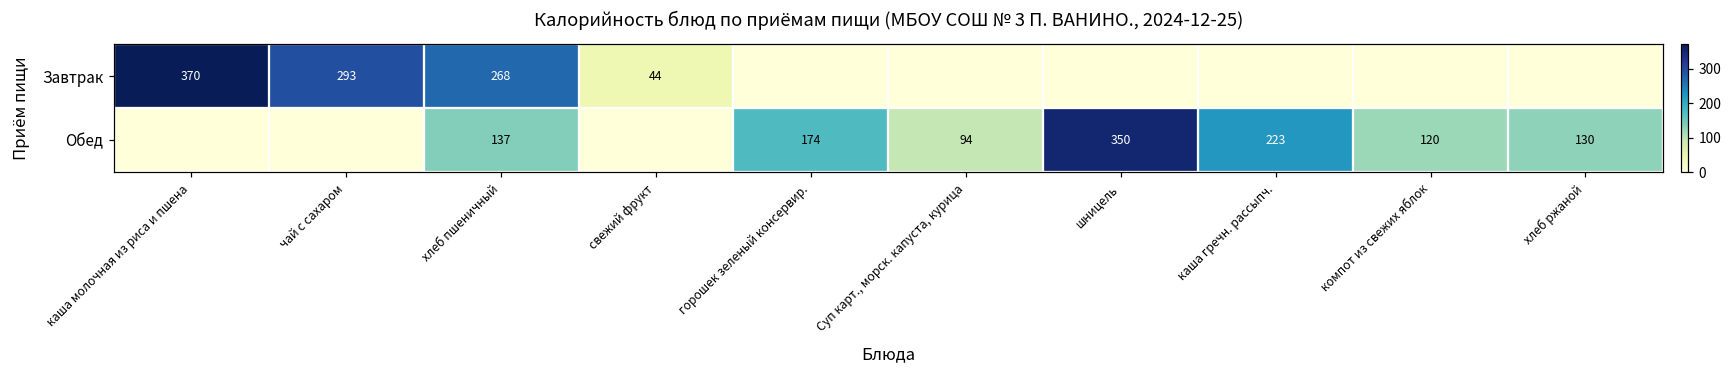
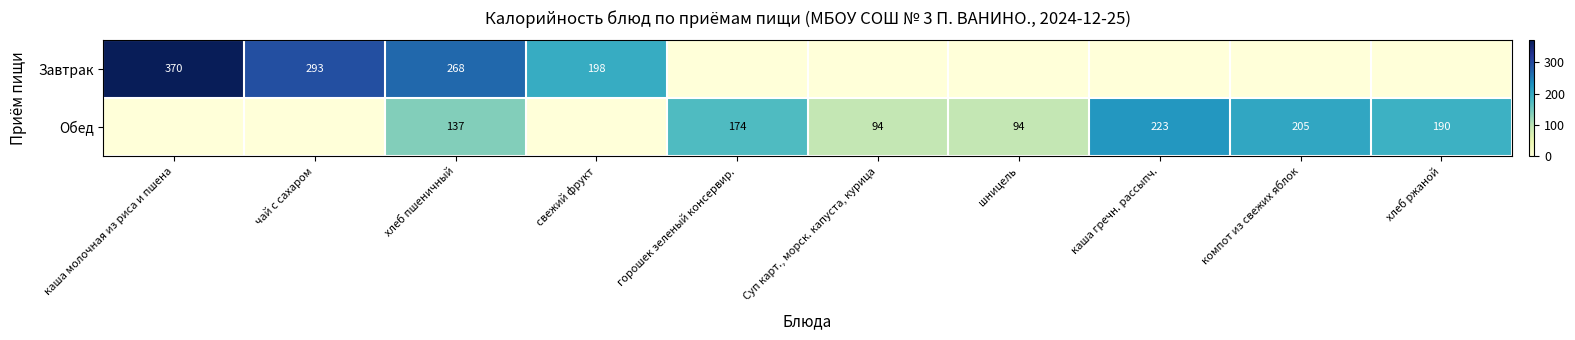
  {
    "Завтрак": {
      "каша молочная из риса и пшена": 370,
      "чай с сахаром": 293,
      "хлеб пшеничный": 268,
-     "свежий фрукт": 44
+     "свежий фрукт": 198
    },
    "Обед": {
      "хлеб пшеничный": 137,
      "горошек зеленый консервир.": 174,
      "Суп карт., морск. капуста, курица": 94,
-     "шницель": 350,
+     "шницель": 94,
      "каша гречн. рассыпч.": 223,
-     "компот из свежих яблок": 120,
-     "хлеб ржаной": 130
+     "компот из свежих яблок": 205,
+     "хлеб ржаной": 190
    }
  }
